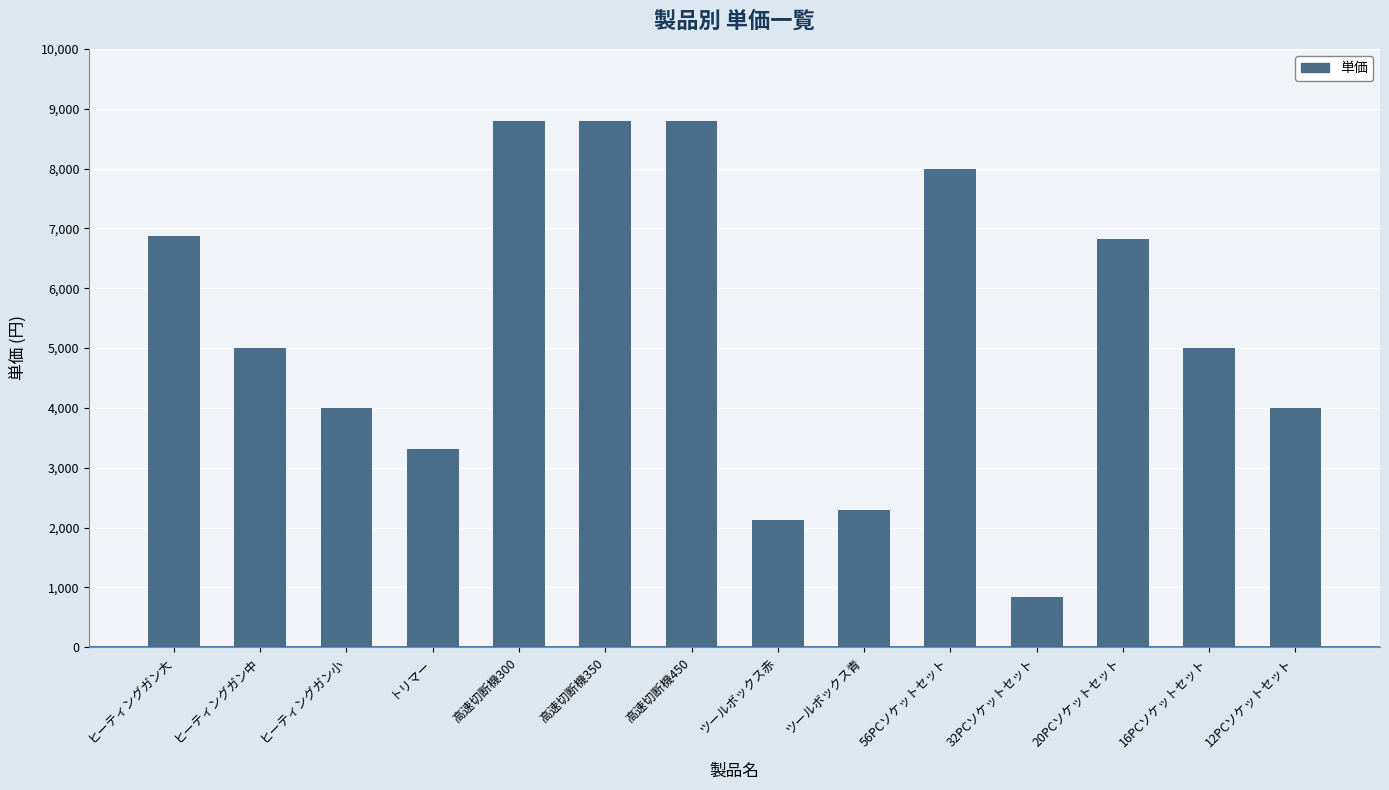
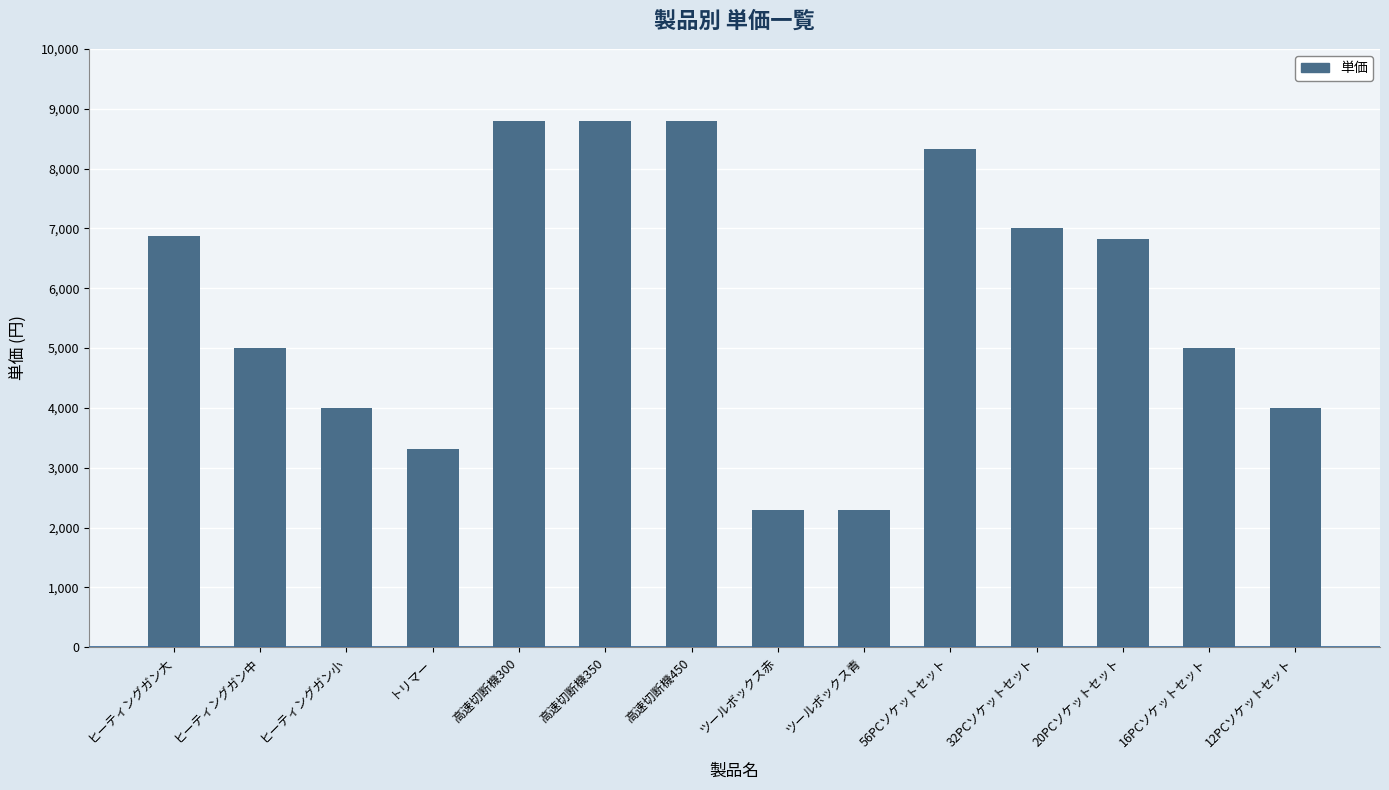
  {
    "ヒーティングガン大": "6,900",
    "ヒーティングガン中": "5,000",
    "ヒーティングガン小": "4,000",
    "トリマー": "3,300",
    "高速切断機300": "8,800",
    "高速切断機350": "8,800",
    "高速切断機450": "8,800",
-   "ツールボックス赤": "2,100",
+   "ツールボックス赤": "2,300",
    "ツールボックス青": "2,300",
-   "56PCソケットセット": "8,000",
-   "32PCソケットセット": "800",
+   "56PCソケットセット": "8,300",
+   "32PCソケットセット": "7,000",
    "20PCソケットセット": "6,800",
    "16PCソケットセット": "5,000",
    "12PCソケットセット": "4,000"
  }
